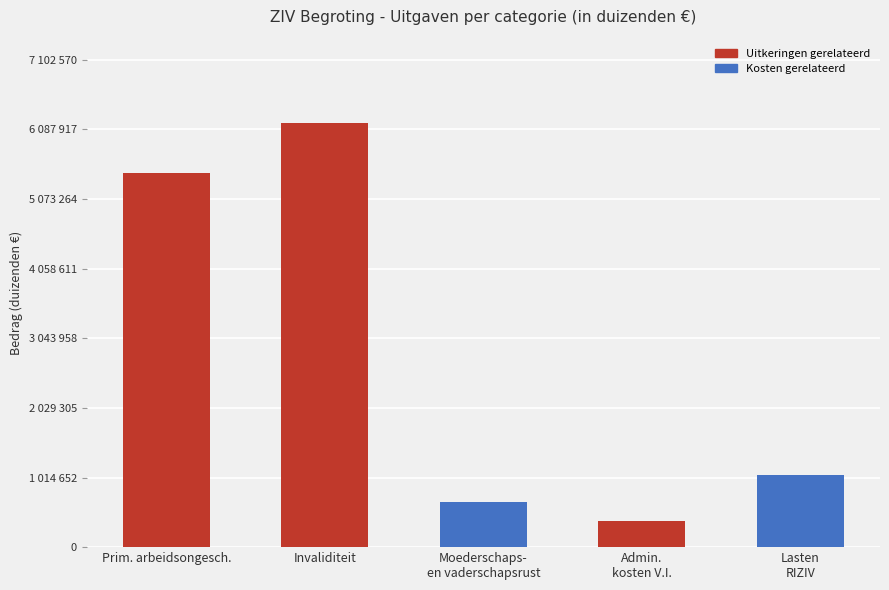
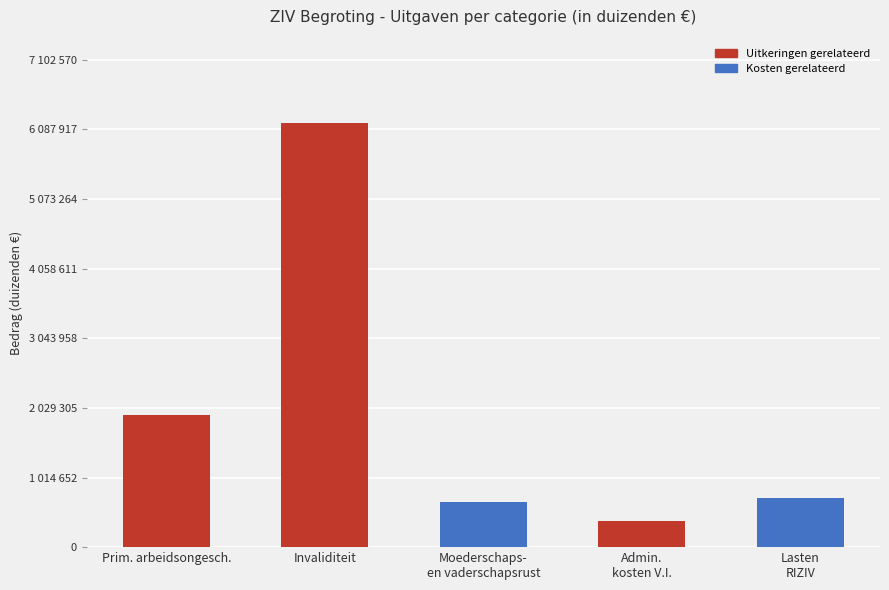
  {
-   "Prim. arbeidsongesch.": 5500000,
+   "Prim. arbeidsongesch.": 1900000,
    "Invaliditeit": 6200000,
    "Moederschaps- en vaderschapsrust": 700000,
    "Admin. kosten V.I.": 400000,
-   "Lasten RIZIV": 1000000
+   "Lasten RIZIV": 700000
  }
